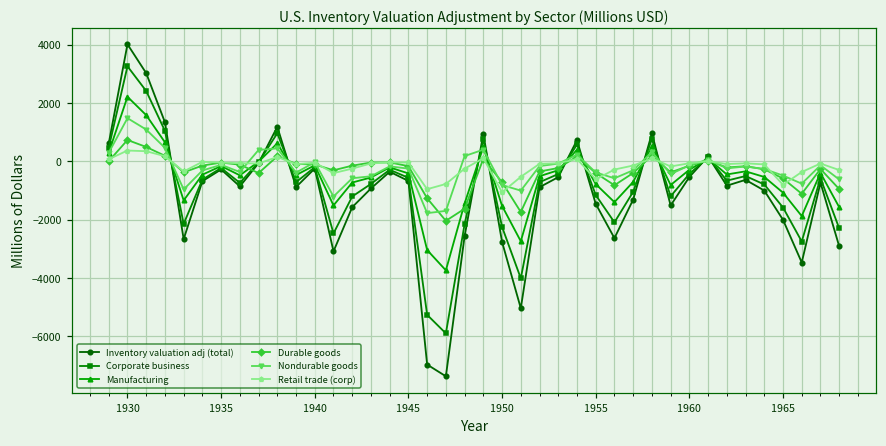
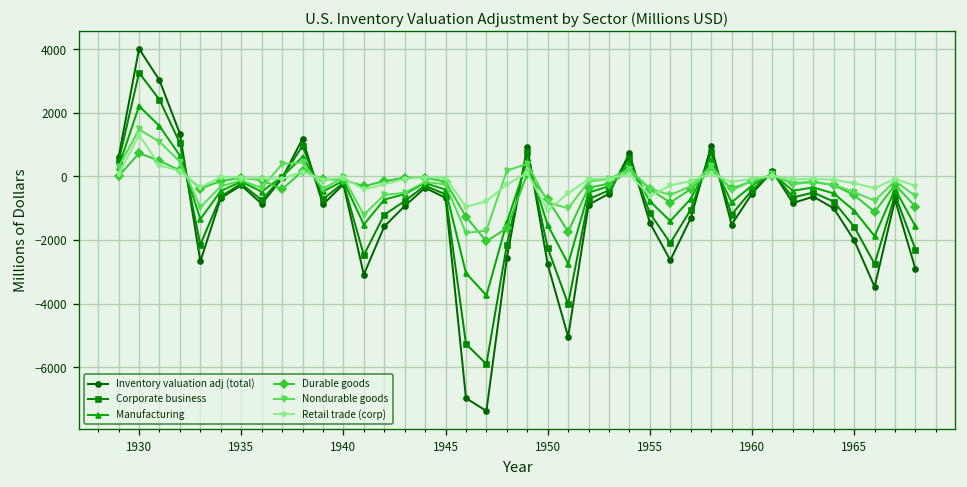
  {
    "Retail trade (corp)": {
-     "1930": 400,
+     "1930": 1300,
      "1945": 0,
      "1950": -1100,
      "1955": -600,
-     "1965": -800
+     "1965": -200
    }
  }
